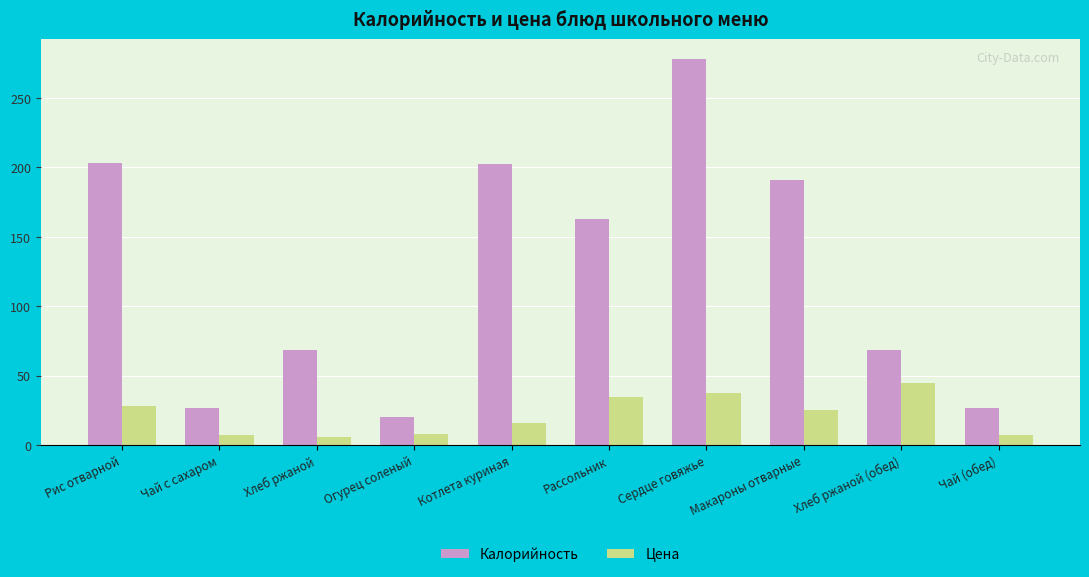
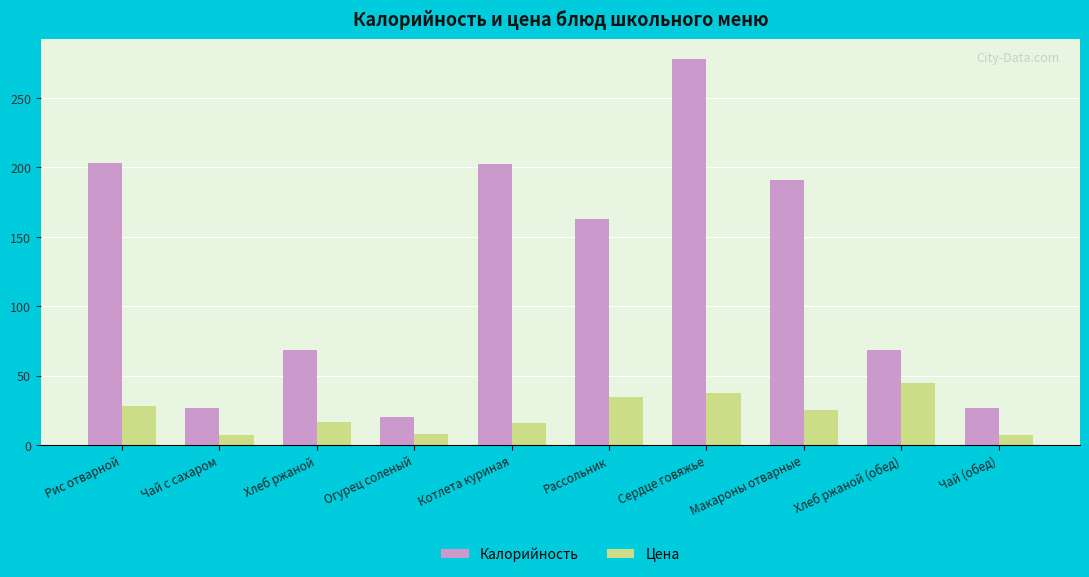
  {
    "Калорийность": {
      "Рис отварной": 204,
      "Чай с сахаром": 27,
      "Хлеб ржаной": 68,
      "Огурец соленый": 20,
      "Котлета куриная": 203,
      "Рассольник": 163,
      "Сердце говяжье": 278,
      "Макароны отварные": 191,
      "Хлеб ржаной (обед)": 68,
      "Чай (обед)": 27
    },
    "Цена": {
      "Рис отварной": 28,
      "Чай с сахаром": 7,
-     "Хлеб ржаной": 6,
+     "Хлеб ржаной": 17,
      "Огурец соленый": 8,
      "Котлета куриная": 16,
      "Рассольник": 35,
      "Сердце говяжье": 38,
      "Макароны отварные": 25,
      "Хлеб ржаной (обед)": 45,
      "Чай (обед)": 7
    }
  }
